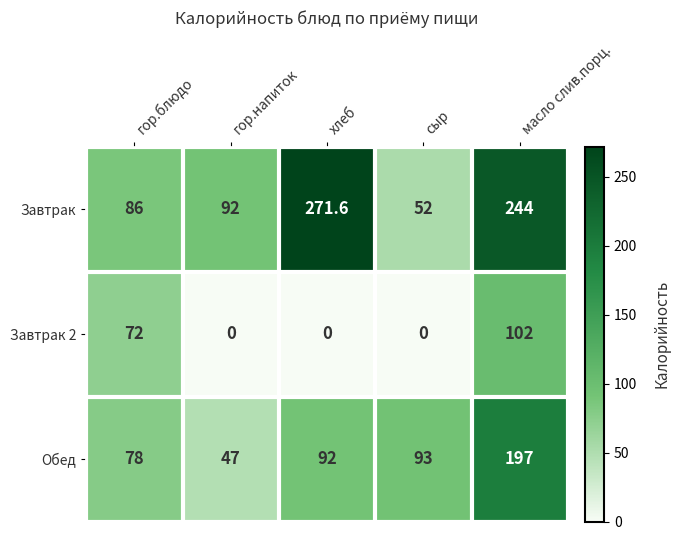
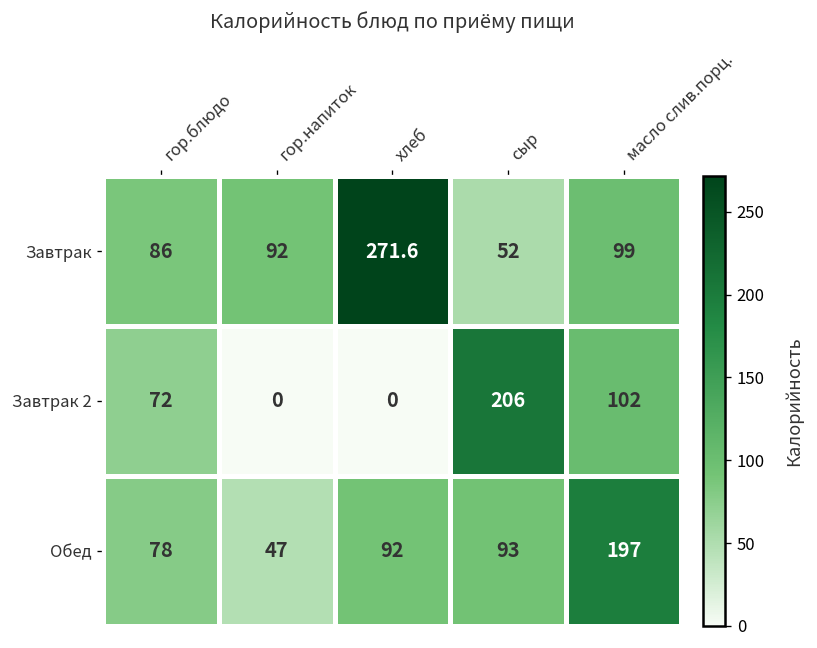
  {
    "Завтрак": {
      "гор.блюдо": 86,
      "гор.напиток": 92,
      "хлеб": 271.6,
      "сыр": 52,
-     "масло слив.порц.": 244
+     "масло слив.порц.": 99
    },
    "Завтрак 2": {
      "гор.блюдо": 72,
      "гор.напиток": 0,
      "хлеб": 0,
-     "сыр": 0,
+     "сыр": 206,
      "масло слив.порц.": 102
    },
    "Обед": {
      "гор.блюдо": 78,
      "гор.напиток": 47,
      "хлеб": 92,
      "сыр": 93,
      "масло слив.порц.": 197
    }
  }
